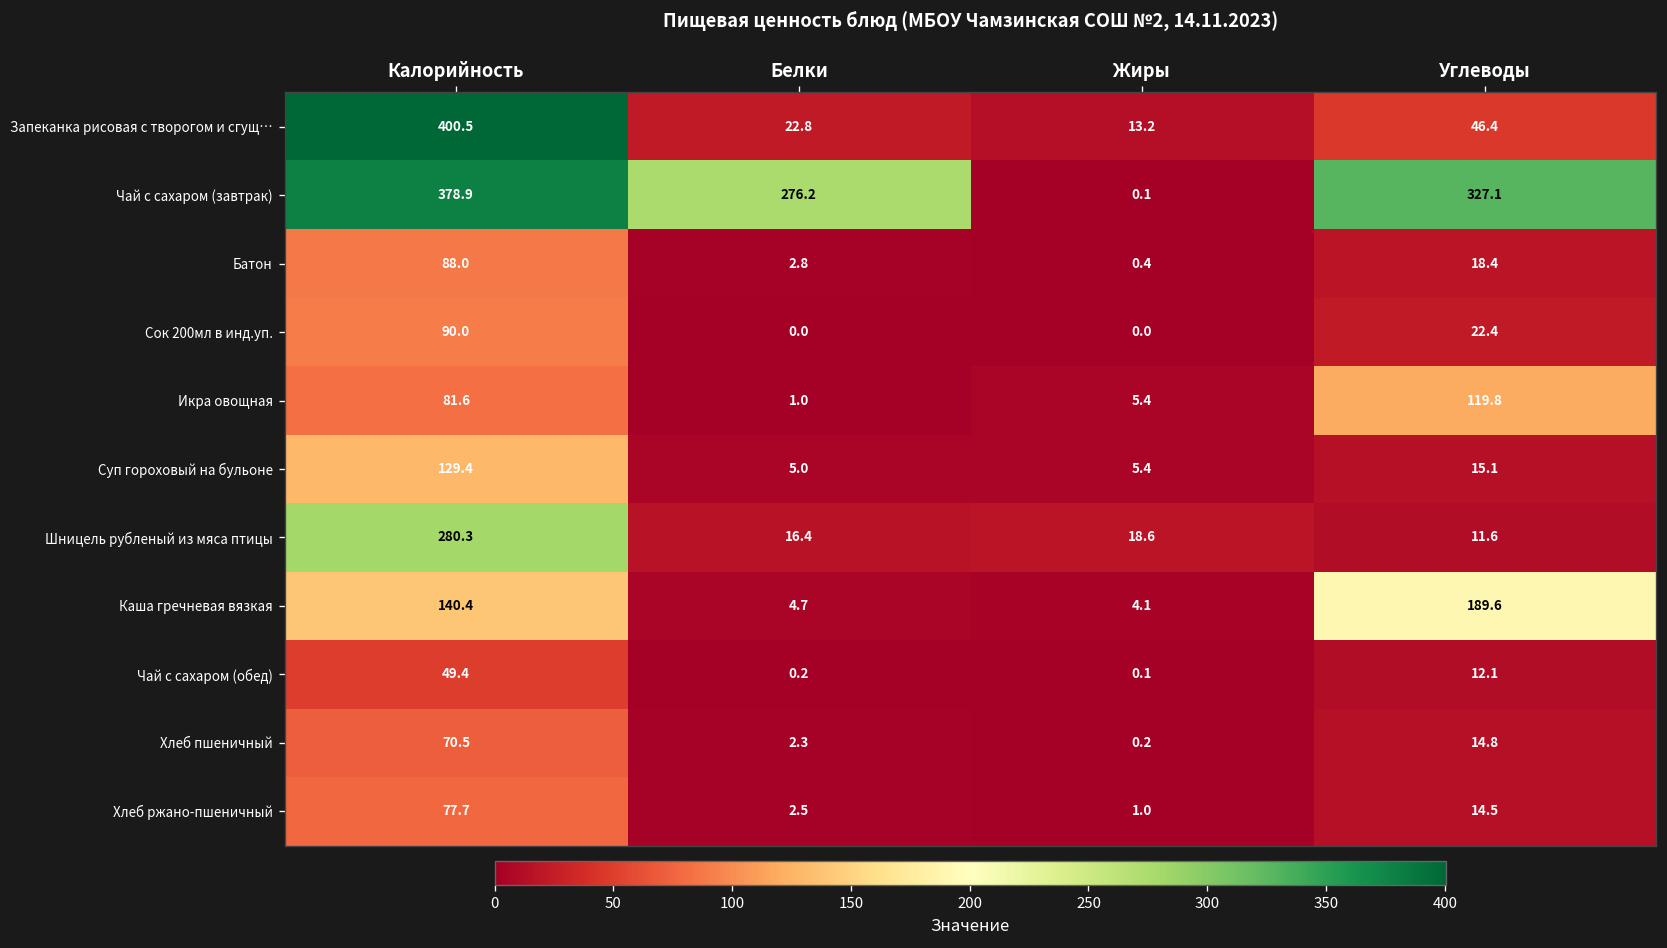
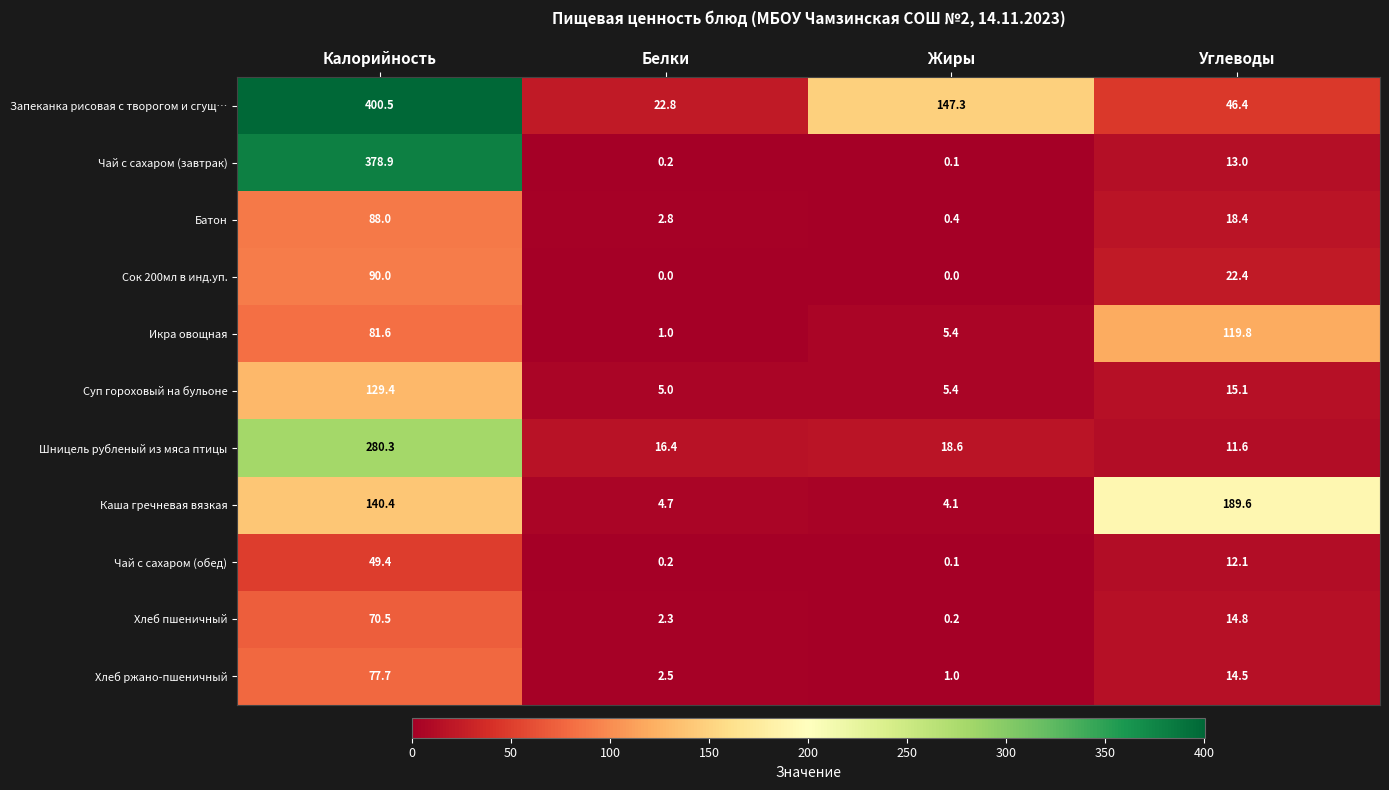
  {
    "Запеканка рисовая с творогом и сгущ…": {
      "Калорийность": 400.5,
      "Белки": 22.8,
-     "Жиры": 13.2,
+     "Жиры": 147.3,
      "Углеводы": 46.4
    },
    "Чай с сахаром (завтрак)": {
      "Калорийность": 378.9,
-     "Белки": 276.2,
+     "Белки": 0.2,
      "Жиры": 0.1,
-     "Углеводы": 327.1
+     "Углеводы": 13.0
    },
    "Батон": {
      "Калорийность": 88.0,
      "Белки": 2.8,
      "Жиры": 0.4,
      "Углеводы": 18.4
    },
    "Сок 200мл в инд.уп.": {
      "Калорийность": 90.0,
      "Белки": 0.0,
      "Жиры": 0.0,
      "Углеводы": 22.4
    },
    "Икра овощная": {
      "Калорийность": 81.6,
      "Белки": 1.0,
      "Жиры": 5.4,
      "Углеводы": 119.8
    },
    "Суп гороховый на бульоне": {
      "Калорийность": 129.4,
      "Белки": 5.0,
      "Жиры": 5.4,
      "Углеводы": 15.1
    },
    "Шницель рубленый из мяса птицы": {
      "Калорийность": 280.3,
      "Белки": 16.4,
      "Жиры": 18.6,
      "Углеводы": 11.6
    },
    "Каша гречневая вязкая": {
      "Калорийность": 140.4,
      "Белки": 4.7,
      "Жиры": 4.1,
      "Углеводы": 189.6
    },
    "Чай с сахаром (обед)": {
      "Калорийность": 49.4,
      "Белки": 0.2,
      "Жиры": 0.1,
      "Углеводы": 12.1
    },
    "Хлеб пшеничный": {
      "Калорийность": 70.5,
      "Белки": 2.3,
      "Жиры": 0.2,
      "Углеводы": 14.8
    },
    "Хлеб ржано-пшеничный": {
      "Калорийность": 77.7,
      "Белки": 2.5,
      "Жиры": 1.0,
      "Углеводы": 14.5
    }
  }
